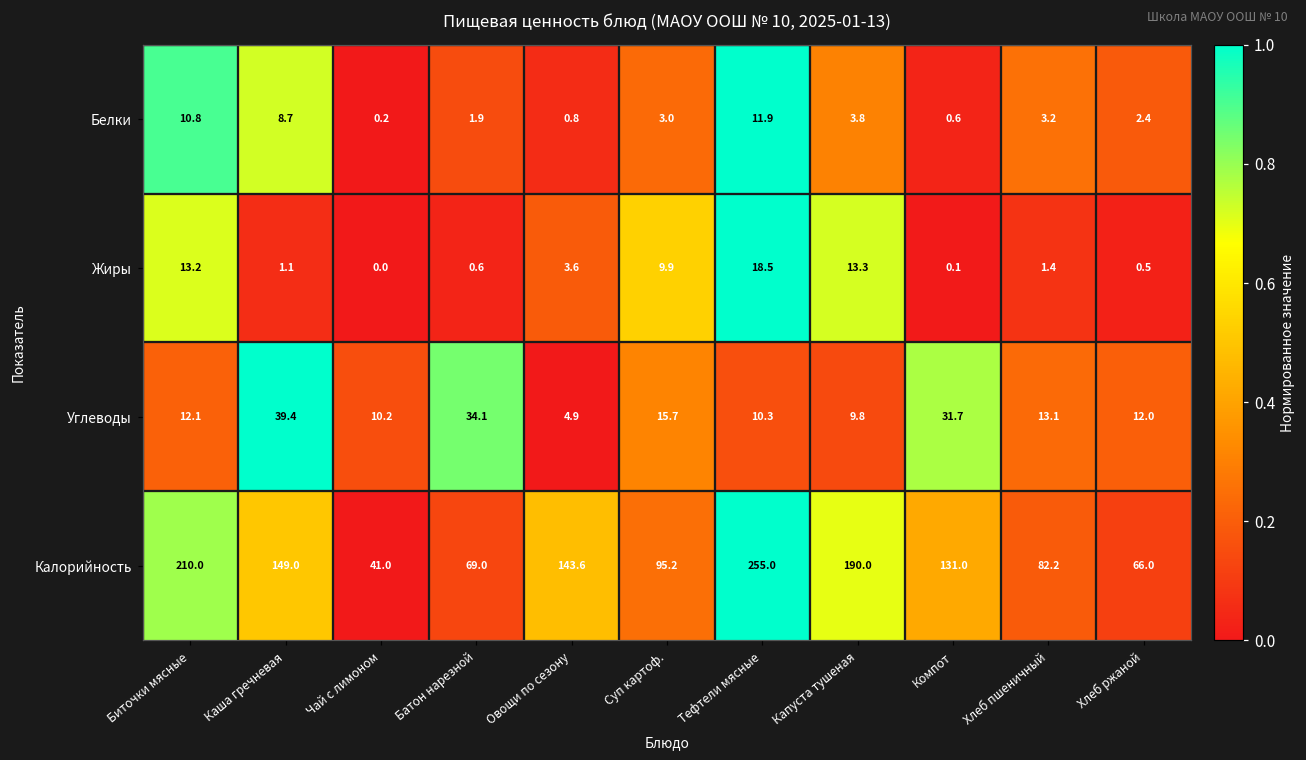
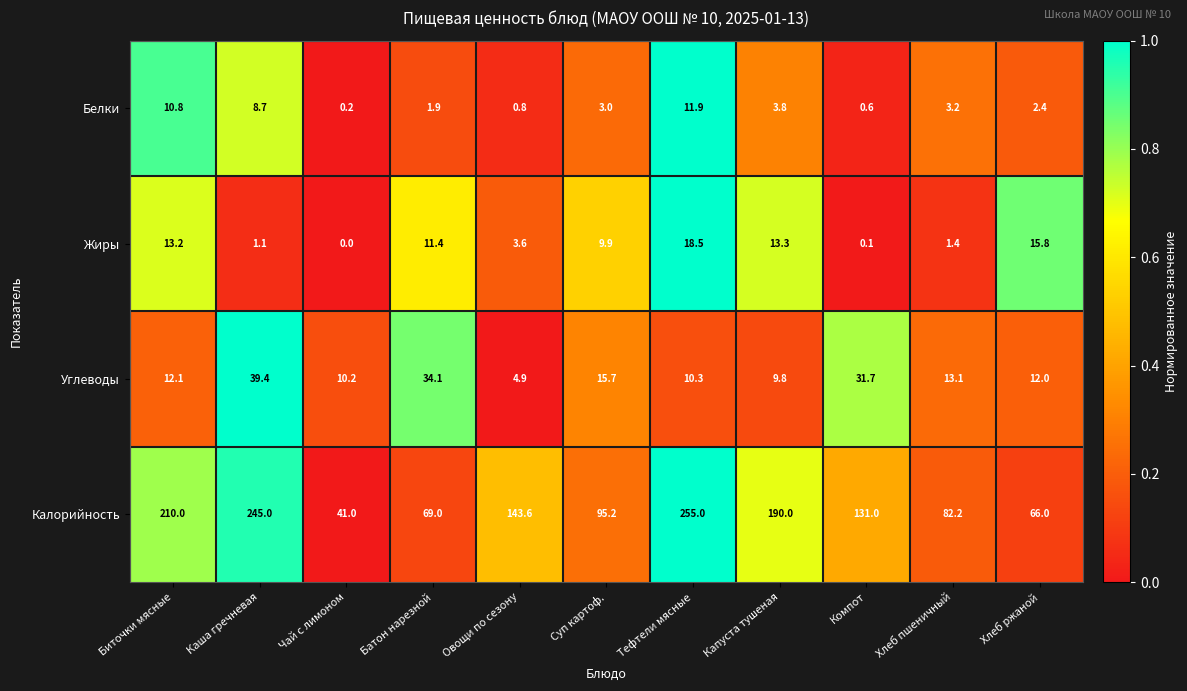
  {
    "Белки": {
      "Биточки мясные": 10.8,
      "Каша гречневая": 8.7,
      "Чай с лимоном": 0.2,
      "Батон нарезной": 1.9,
      "Овощи по сезону": 0.8,
      "Суп картоф.": 3.0,
      "Тефтели мясные": 11.9,
      "Капуста тушеная": 3.8,
      "Компот": 0.6,
      "Хлеб пшеничный": 3.2,
      "Хлеб ржаной": 2.4
    },
    "Жиры": {
      "Биточки мясные": 13.2,
      "Каша гречневая": 1.1,
      "Чай с лимоном": 0.0,
-     "Батон нарезной": 0.6,
+     "Батон нарезной": 11.4,
      "Овощи по сезону": 3.6,
      "Суп картоф.": 9.9,
      "Тефтели мясные": 18.5,
      "Капуста тушеная": 13.3,
      "Компот": 0.1,
      "Хлеб пшеничный": 1.4,
-     "Хлеб ржаной": 0.5
+     "Хлеб ржаной": 15.8
    },
    "Углеводы": {
      "Биточки мясные": 12.1,
      "Каша гречневая": 39.4,
      "Чай с лимоном": 10.2,
      "Батон нарезной": 34.1,
      "Овощи по сезону": 4.9,
      "Суп картоф.": 15.7,
      "Тефтели мясные": 10.3,
      "Капуста тушеная": 9.8,
      "Компот": 31.7,
      "Хлеб пшеничный": 13.1,
      "Хлеб ржаной": 12.0
    },
    "Калорийность": {
      "Биточки мясные": 210.0,
-     "Каша гречневая": 149.0,
+     "Каша гречневая": 245.0,
      "Чай с лимоном": 41.0,
      "Батон нарезной": 69.0,
      "Овощи по сезону": 143.6,
      "Суп картоф.": 95.2,
      "Тефтели мясные": 255.0,
      "Капуста тушеная": 190.0,
      "Компот": 131.0,
      "Хлеб пшеничный": 82.2,
      "Хлеб ржаной": 66.0
    }
  }
